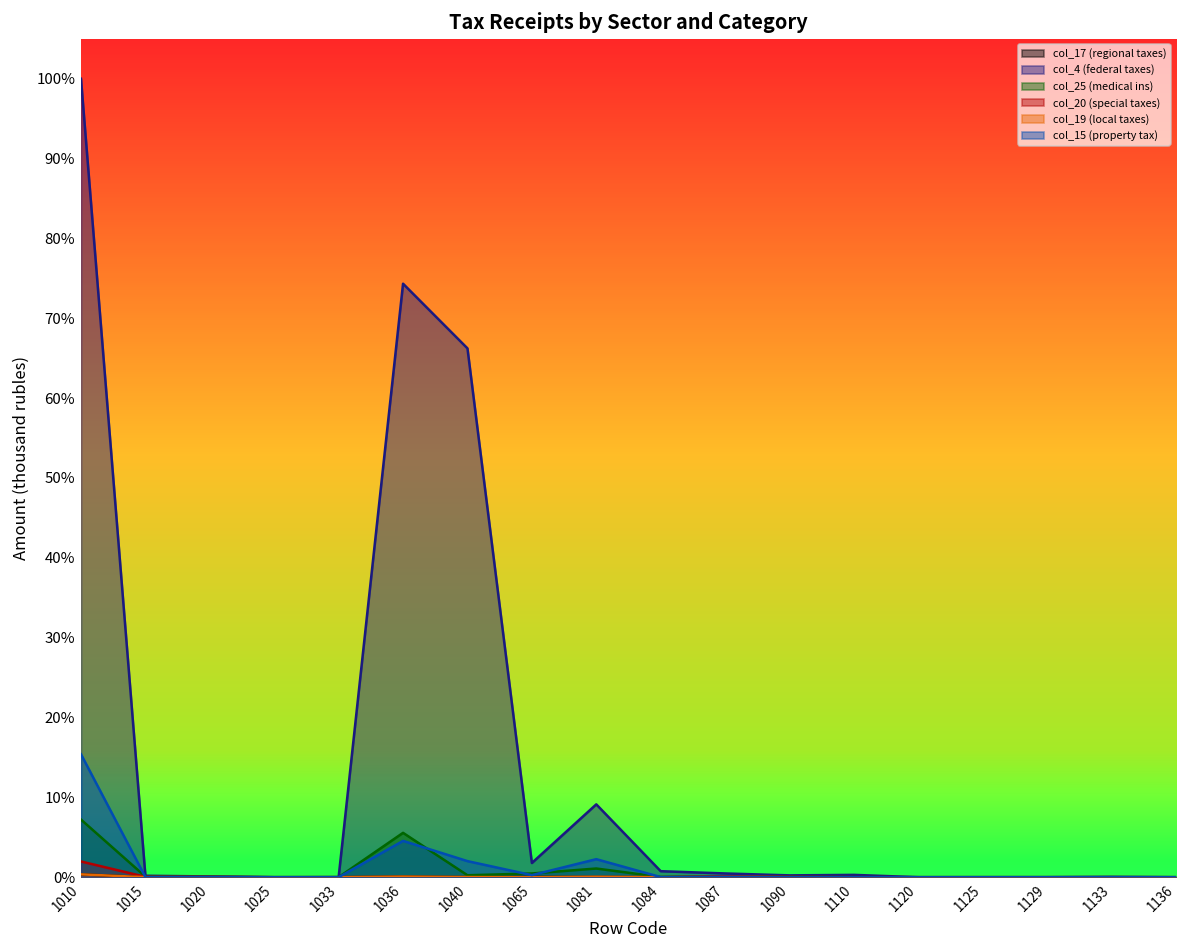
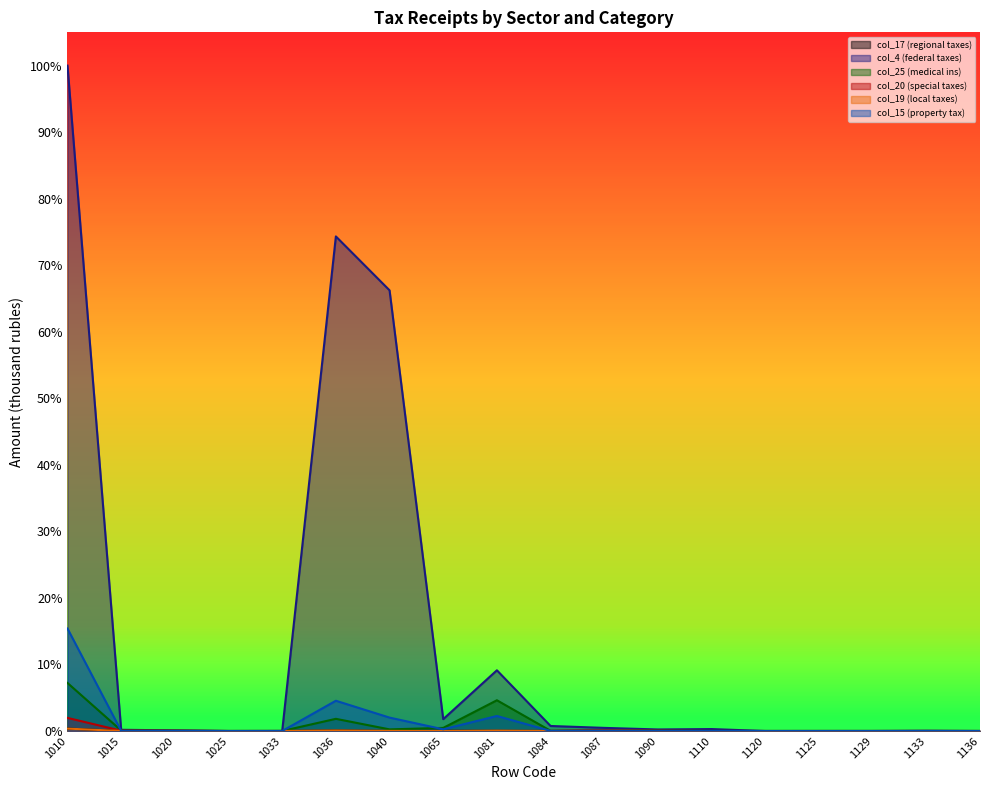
  {
    "col_19 (local taxes)": {
      "1010": "0%"
    },
    "col_25 (medical ins)": {
      "1010": "7%",
-     "1036": "6%",
-     "1081": "1%"
+     "1036": "2%",
+     "1081": "5%"
    },
    "col_20 (special taxes)": {
      "1010": "2%"
    }
  }
